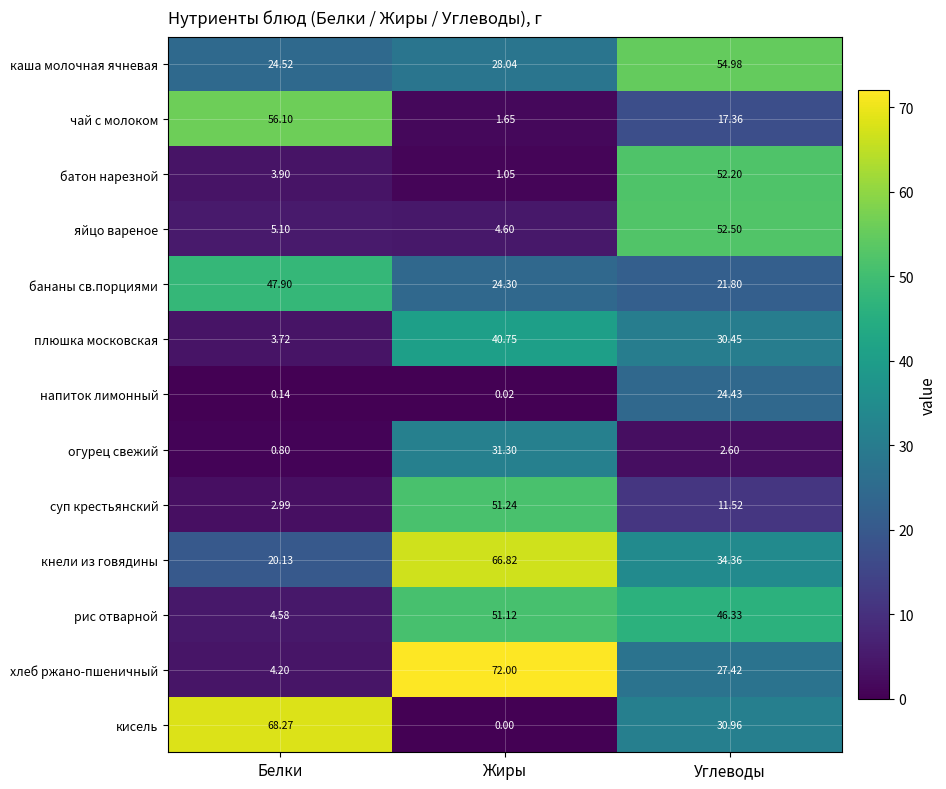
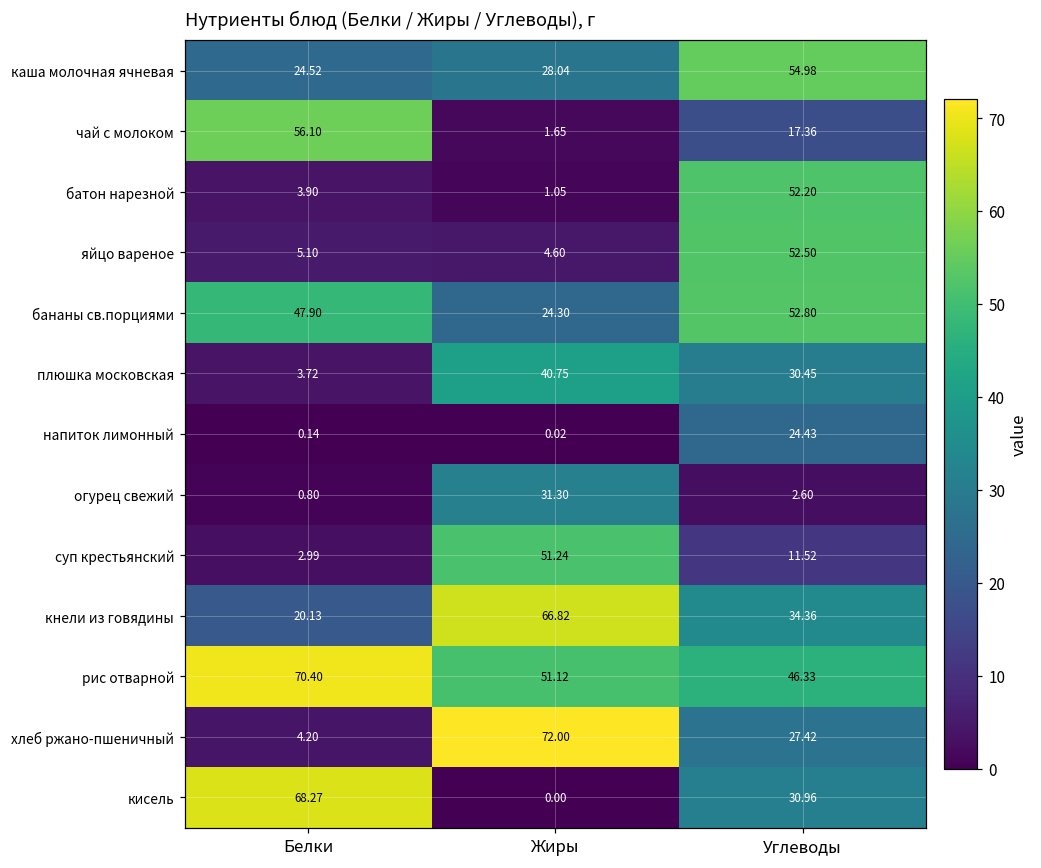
  {
    "каша молочная ячневая": {
      "Белки": 24.52,
      "Жиры": 28.04,
      "Углеводы": 54.98
    },
    "чай с молоком": {
      "Белки": 56.10,
      "Жиры": 1.65,
      "Углеводы": 17.36
    },
    "батон нарезной": {
      "Белки": 3.90,
      "Жиры": 1.05,
      "Углеводы": 52.20
    },
    "яйцо вареное": {
      "Белки": 5.10,
      "Жиры": 4.60,
      "Углеводы": 52.50
    },
    "бананы св.порциями": {
      "Белки": 47.90,
      "Жиры": 24.30,
-     "Углеводы": 21.80
+     "Углеводы": 52.80
    },
    "плюшка московская": {
      "Белки": 3.72,
      "Жиры": 40.75,
      "Углеводы": 30.45
    },
    "напиток лимонный": {
      "Белки": 0.14,
      "Жиры": 0.02,
      "Углеводы": 24.43
    },
    "огурец свежий": {
      "Белки": 0.80,
      "Жиры": 31.30,
      "Углеводы": 2.60
    },
    "суп крестьянский": {
      "Белки": 2.99,
      "Жиры": 51.24,
      "Углеводы": 11.52
    },
    "кнели из говядины": {
      "Белки": 20.13,
      "Жиры": 66.82,
      "Углеводы": 34.36
    },
    "рис отварной": {
-     "Белки": 4.58,
+     "Белки": 70.40,
      "Жиры": 51.12,
      "Углеводы": 46.33
    },
    "хлеб ржано-пшеничный": {
      "Белки": 4.20,
      "Жиры": 72.00,
      "Углеводы": 27.42
    },
    "кисель": {
      "Белки": 68.27,
      "Жиры": 0.00,
      "Углеводы": 30.96
    }
  }
